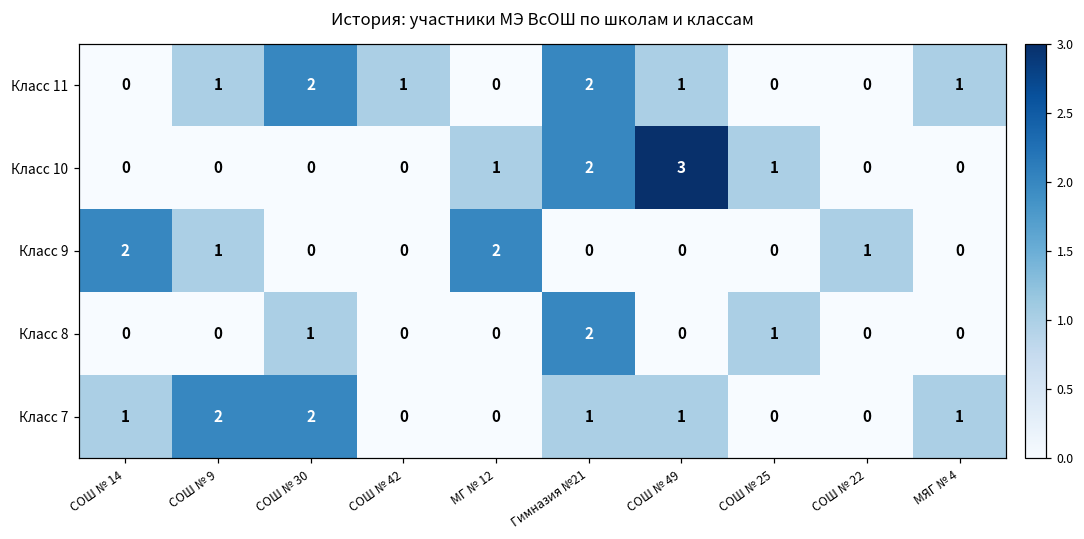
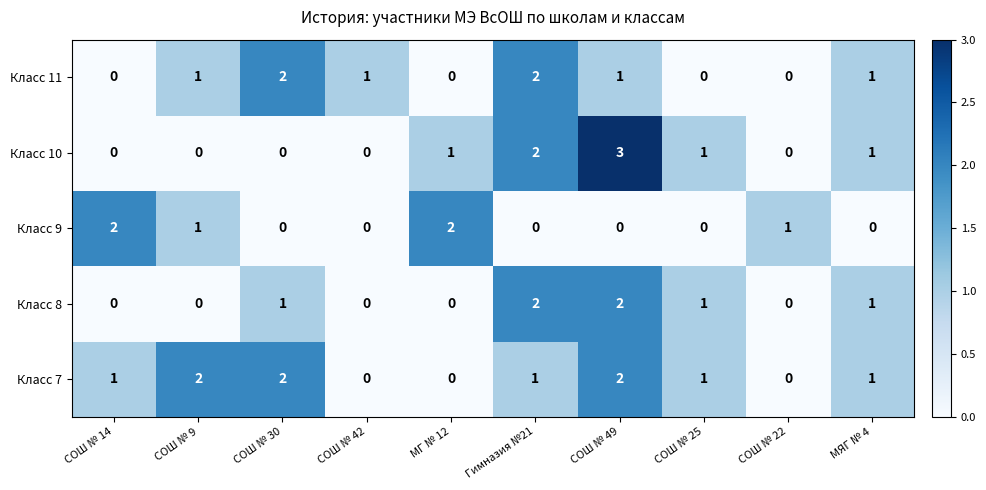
  {
    "Класс 11": {
      "СОШ № 14": 0,
      "СОШ № 9": 1,
      "СОШ № 30": 2,
      "СОШ № 42": 1,
      "МГ № 12": 0,
      "Гимназия №21": 2,
      "СОШ № 49": 1,
      "СОШ № 25": 0,
      "СОШ № 22": 0,
      "МЯГ № 4": 1
    },
    "Класс 10": {
      "СОШ № 14": 0,
      "СОШ № 9": 0,
      "СОШ № 30": 0,
      "СОШ № 42": 0,
      "МГ № 12": 1,
      "Гимназия №21": 2,
      "СОШ № 49": 3,
      "СОШ № 25": 1,
      "СОШ № 22": 0,
-     "МЯГ № 4": 0
+     "МЯГ № 4": 1
    },
    "Класс 9": {
      "СОШ № 14": 2,
      "СОШ № 9": 1,
      "СОШ № 30": 0,
      "СОШ № 42": 0,
      "МГ № 12": 2,
      "Гимназия №21": 0,
      "СОШ № 49": 0,
      "СОШ № 25": 0,
      "СОШ № 22": 1,
      "МЯГ № 4": 0
    },
    "Класс 8": {
      "СОШ № 14": 0,
      "СОШ № 9": 0,
      "СОШ № 30": 1,
      "СОШ № 42": 0,
      "МГ № 12": 0,
      "Гимназия №21": 2,
-     "СОШ № 49": 0,
+     "СОШ № 49": 2,
      "СОШ № 25": 1,
      "СОШ № 22": 0,
-     "МЯГ № 4": 0
+     "МЯГ № 4": 1
    },
    "Класс 7": {
      "СОШ № 14": 1,
      "СОШ № 9": 2,
      "СОШ № 30": 2,
      "СОШ № 42": 0,
      "МГ № 12": 0,
      "Гимназия №21": 1,
-     "СОШ № 49": 1,
-     "СОШ № 25": 0,
+     "СОШ № 49": 2,
+     "СОШ № 25": 1,
      "СОШ № 22": 0,
      "МЯГ № 4": 1
    }
  }
